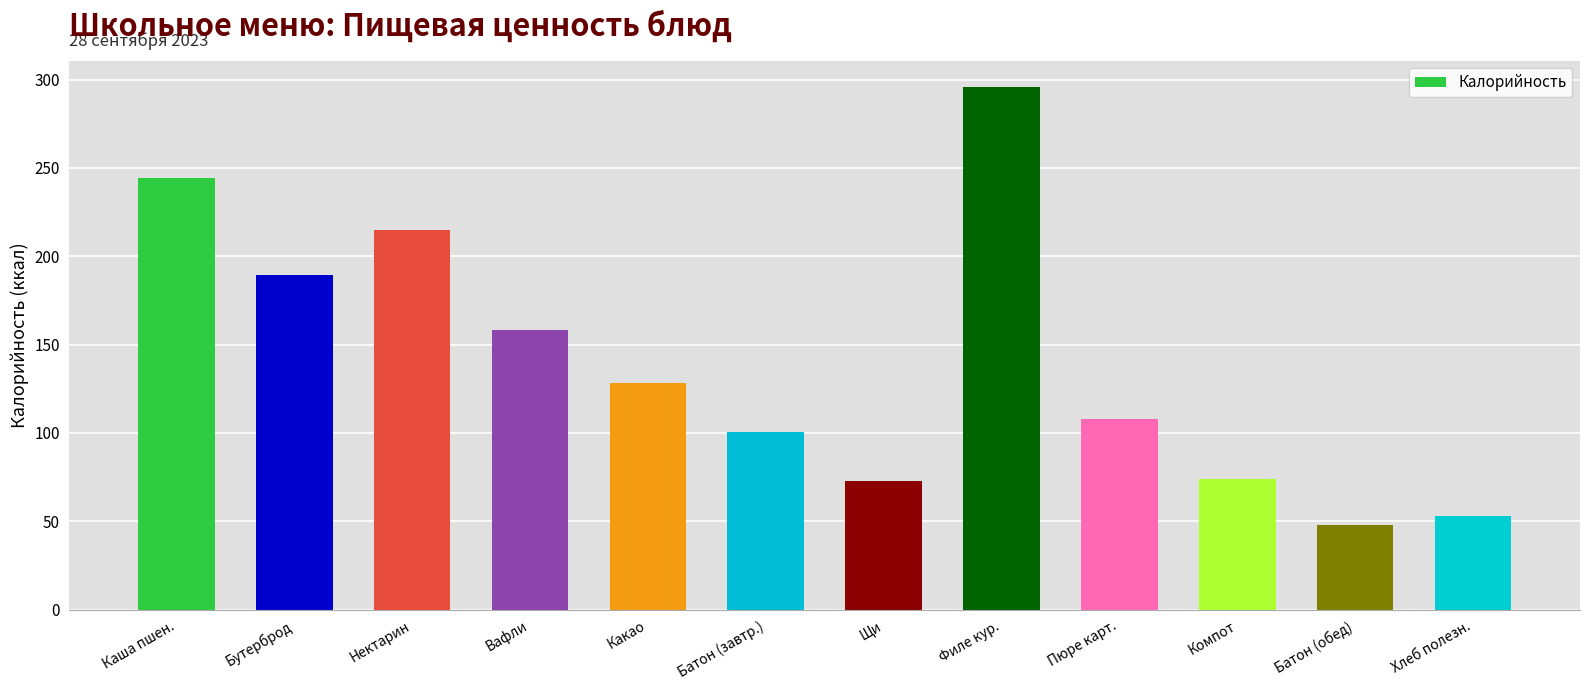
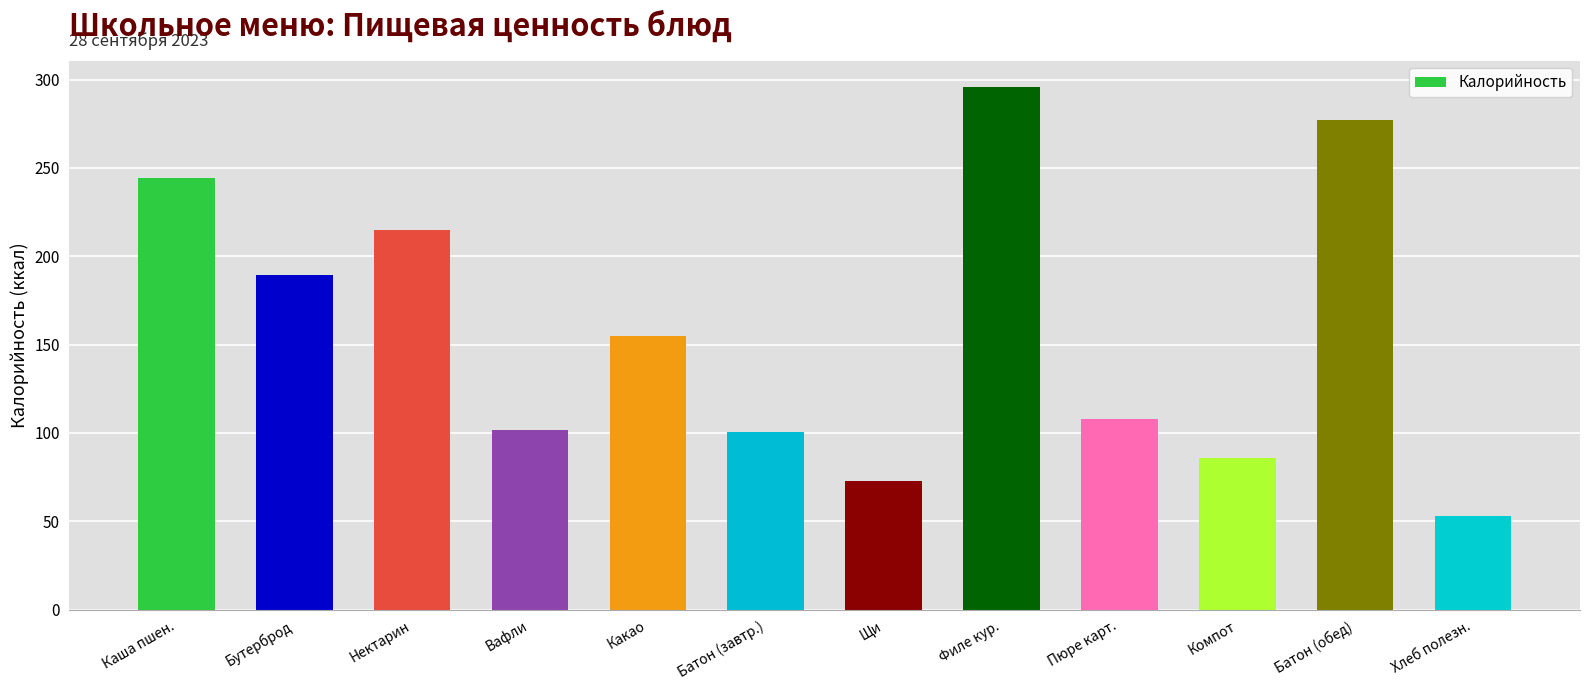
  {
    "Каша пшен.": 245,
    "Бутерброд": 189,
    "Нектарин": 215,
-   "Вафли": 158,
-   "Какао": 128,
+   "Вафли": 102,
+   "Какао": 155,
    "Батон (завтр.)": 100,
    "Щи": 73,
    "Филе кур.": 296,
    "Пюре карт.": 108,
-   "Компот": 74,
-   "Батон (обед)": 48,
+   "Компот": 86,
+   "Батон (обед)": 277,
    "Хлеб полезн.": 53
  }
